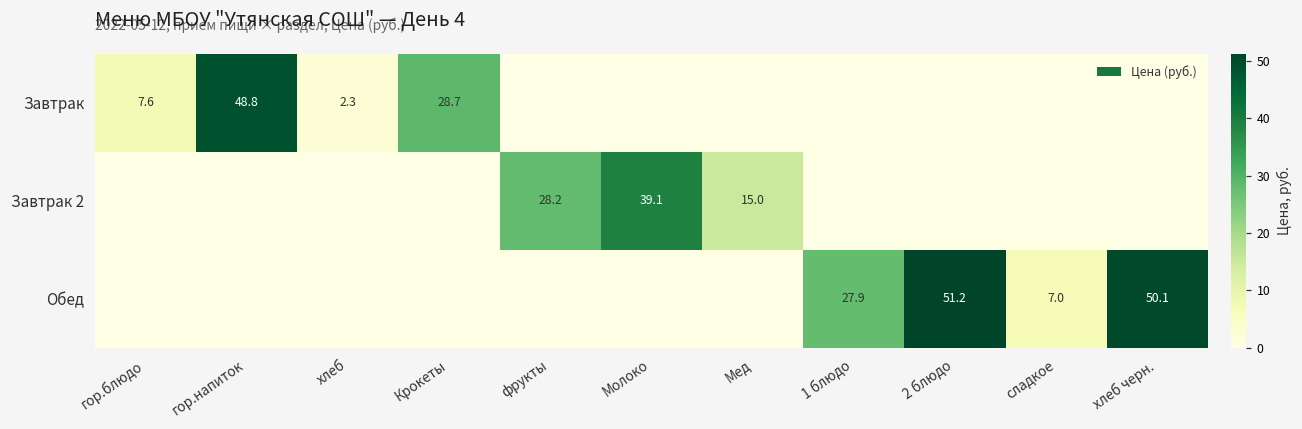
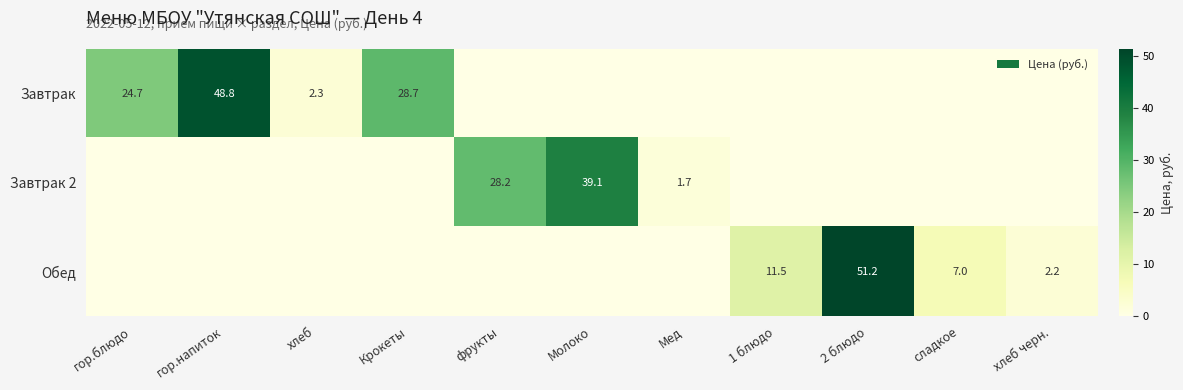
  {
    "Завтрак": {
-     "гор.блюдо": 7.6,
+     "гор.блюдо": 24.7,
      "гор.напиток": 48.8,
      "хлеб": 2.3,
      "Крокеты": 28.7
    },
    "Завтрак 2": {
      "фрукты": 28.2,
      "Молоко": 39.1,
-     "Мед": 15.0
+     "Мед": 1.7
    },
    "Обед": {
-     "1 блюдо": 27.9,
+     "1 блюдо": 11.5,
      "2 блюдо": 51.2,
      "сладкое": 7.0,
-     "хлеб черн.": 50.1
+     "хлеб черн.": 2.2
    }
  }
